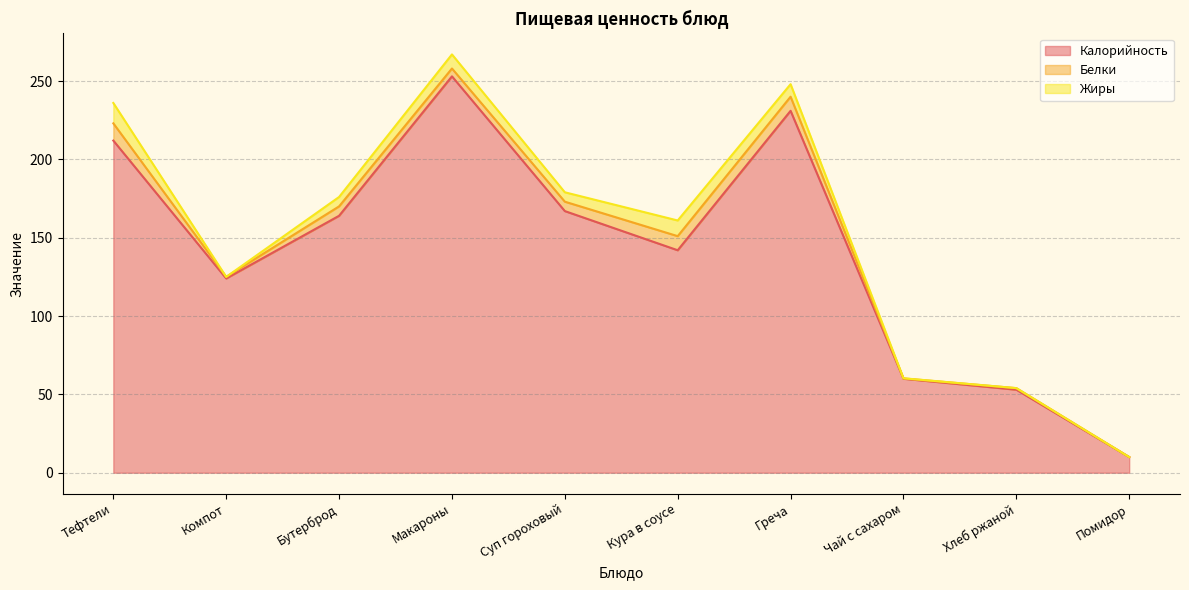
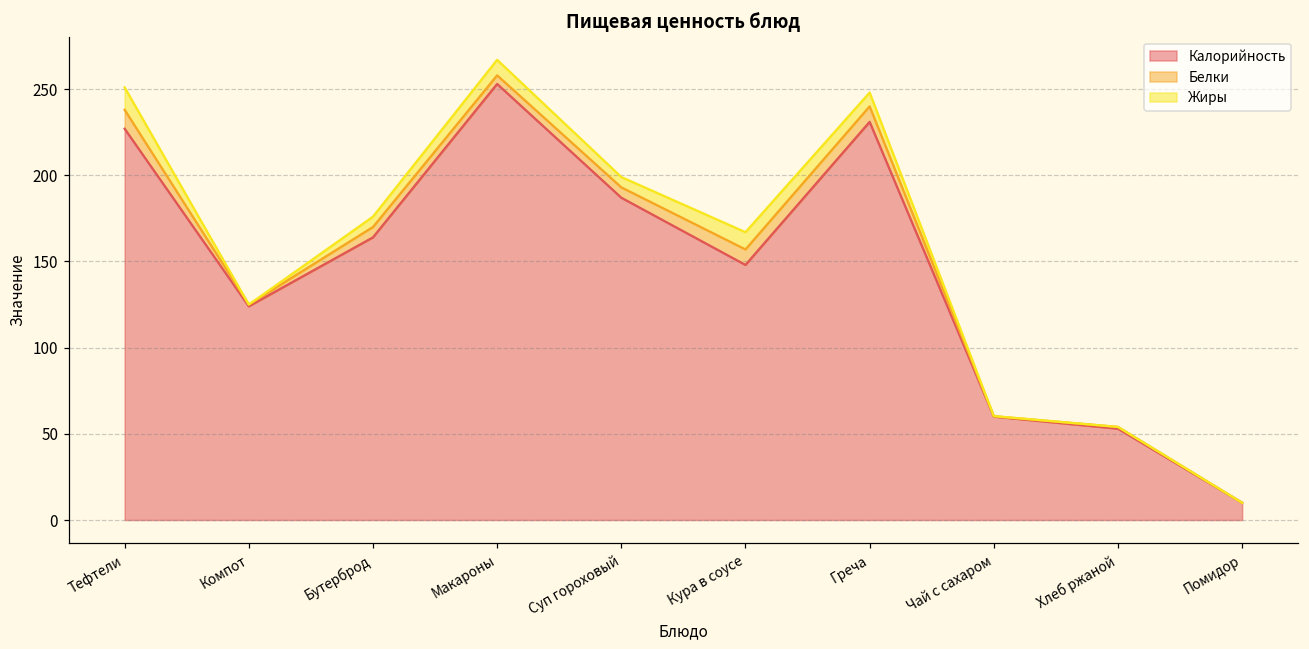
  {
    "Калорийность": {
-     "Тефтели": 212,
+     "Тефтели": 227,
      "Бутерброд": 164,
      "Макароны": 253,
-     "Суп гороховый": 167,
-     "Кура в соусе": 142,
+     "Суп гороховый": 187,
+     "Кура в соусе": 148,
      "Греча": 231
    }
  }
